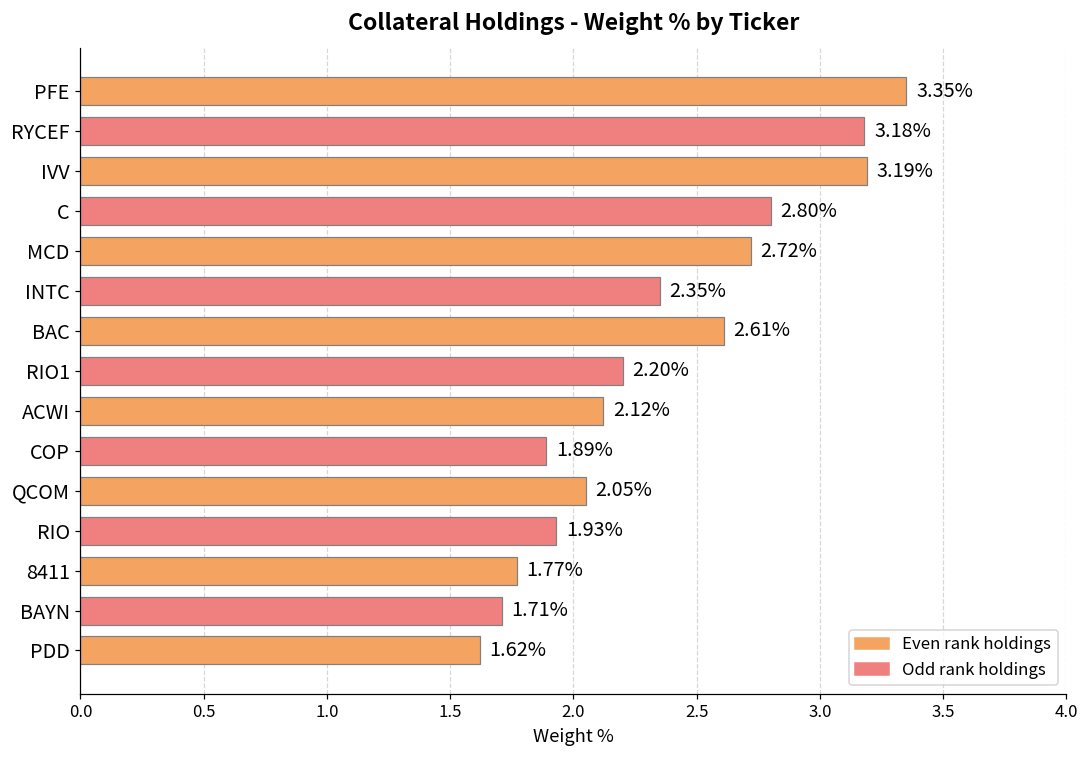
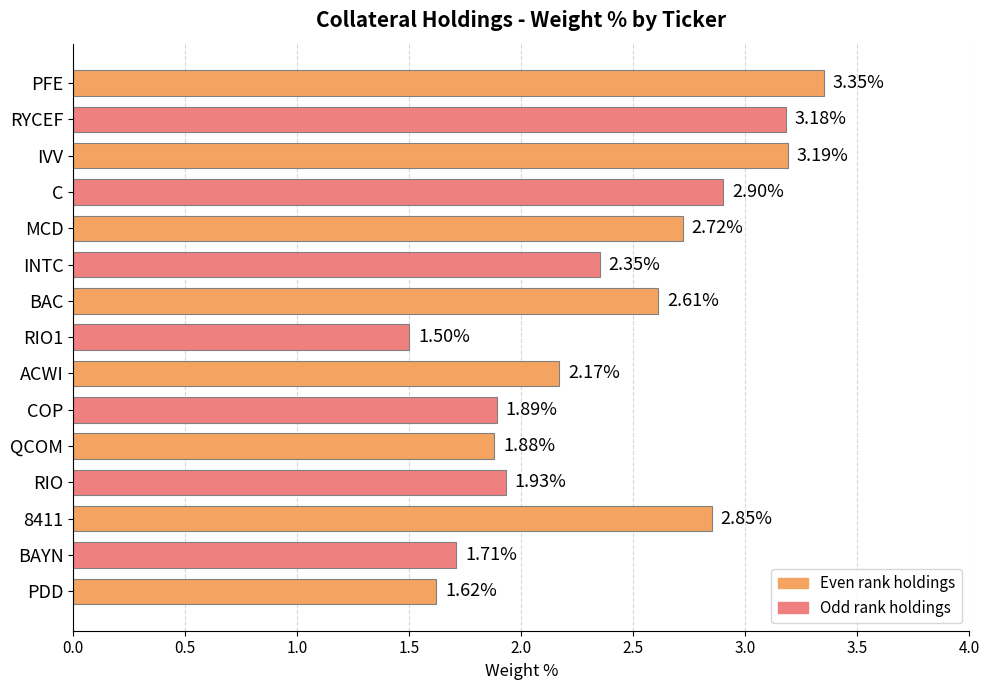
  {
    "PFE": "3.35%",
    "RYCEF": "3.18%",
    "IVV": "3.19%",
-   "C": "2.80%",
+   "C": "2.90%",
    "MCD": "2.72%",
    "INTC": "2.35%",
    "BAC": "2.61%",
-   "RIO1": "2.20%",
-   "ACWI": "2.12%",
+   "RIO1": "1.50%",
+   "ACWI": "2.17%",
    "COP": "1.89%",
-   "QCOM": "2.05%",
+   "QCOM": "1.88%",
    "RIO": "1.93%",
-   "8411": "1.77%",
+   "8411": "2.85%",
    "BAYN": "1.71%",
    "PDD": "1.62%"
  }
